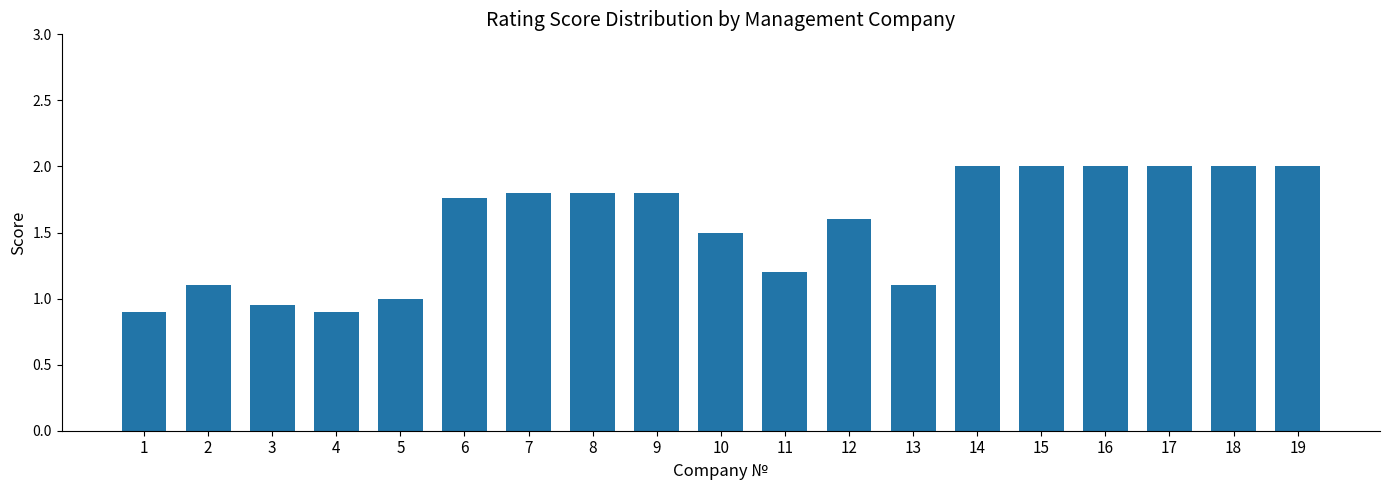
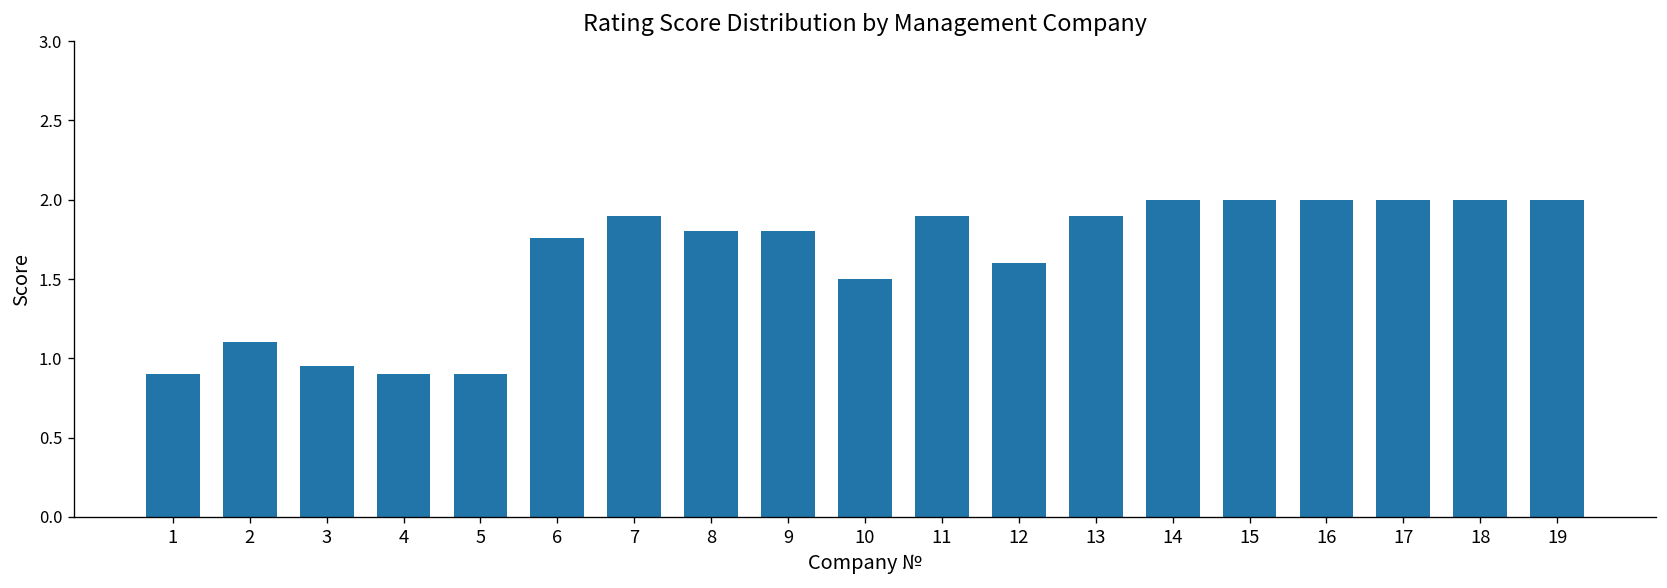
  {
    "1": 0.9,
    "2": 1.1,
    "3": 0.95,
    "4": 0.9,
-   "5": 1.0,
+   "5": 0.9,
    "6": 1.76,
-   "7": 1.8,
+   "7": 1.9,
    "8": 1.8,
    "9": 1.8,
    "10": 1.5,
-   "11": 1.2,
+   "11": 1.9,
    "12": 1.6,
-   "13": 1.1,
+   "13": 1.9,
    "14": 2.0,
    "15": 2.0,
    "16": 2.0,
    "17": 2.0,
    "18": 2.0,
    "19": 2.0
  }
